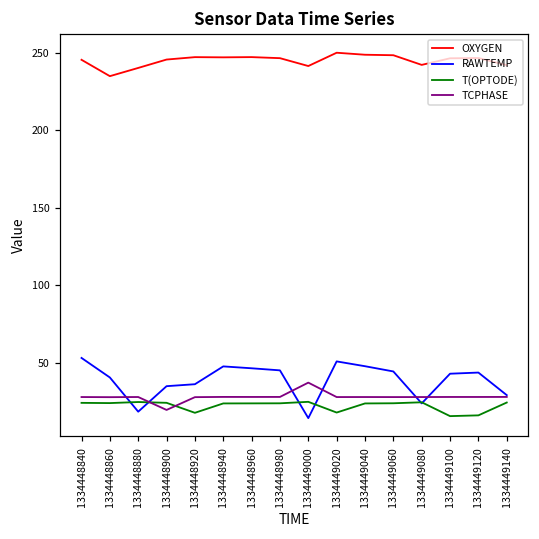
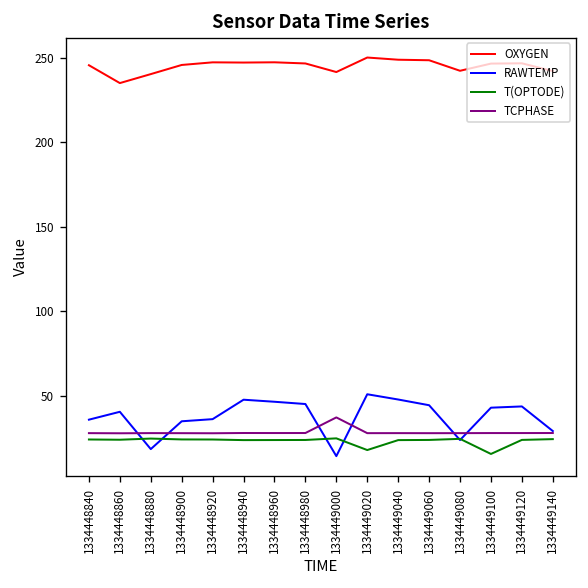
  {
    "OXYGEN": {
      "1334448840": 246,
      "1334448860": 235,
      "1334448880": 240,
      "1334448900": 246,
      "1334448920": 247,
      "1334448940": 247,
      "1334448960": 247,
      "1334448980": 247,
      "1334449000": 241,
      "1334449020": 250,
      "1334449040": 249,
      "1334449060": 248,
      "1334449080": 242
    },
    "RAWTEMP": {
-     "1334448840": 53,
+     "1334448840": 36,
      "1334448860": 40,
      "1334448880": 18,
      "1334448900": 35,
      "1334448920": 36,
      "1334448940": 48,
      "1334448960": 46,
      "1334448980": 45,
      "1334449000": 14,
      "1334449020": 51,
      "1334449040": 48,
      "1334449060": 44,
      "1334449100": 43,
      "1334449120": 44
    },
    "T(OPTODE)": {
      "1334448840": 24,
      "1334448860": 24,
      "1334448880": 25,
      "1334448900": 24,
-     "1334448920": 18,
+     "1334448920": 24,
      "1334448940": 24,
      "1334448960": 24,
      "1334448980": 24,
      "1334449000": 25,
      "1334449020": 18,
      "1334449040": 24,
      "1334449060": 24,
      "1334449100": 16,
-     "1334449120": 16,
+     "1334449120": 24,
      "1334449140": 24
    },
    "TCPHASE": {
      "1334448840": 28,
      "1334448860": 28,
      "1334448880": 28,
-     "1334448900": 19,
+     "1334448900": 28,
      "1334448920": 28,
      "1334448940": 28,
      "1334448960": 28,
      "1334448980": 28,
      "1334449000": 37,
      "1334449020": 28,
      "1334449040": 28,
      "1334449060": 28,
      "1334449080": 28,
      "1334449100": 28,
      "1334449120": 28
    }
  }
